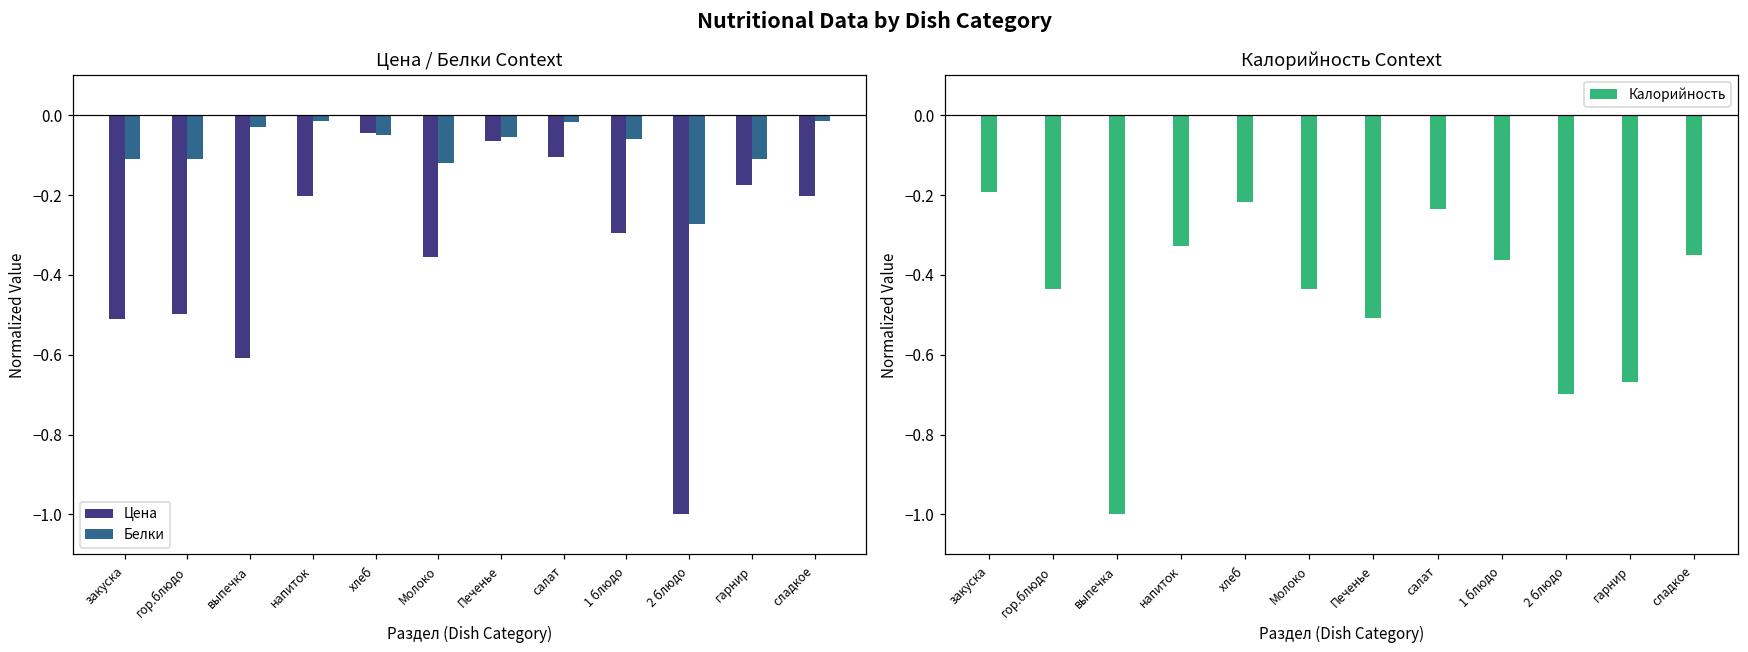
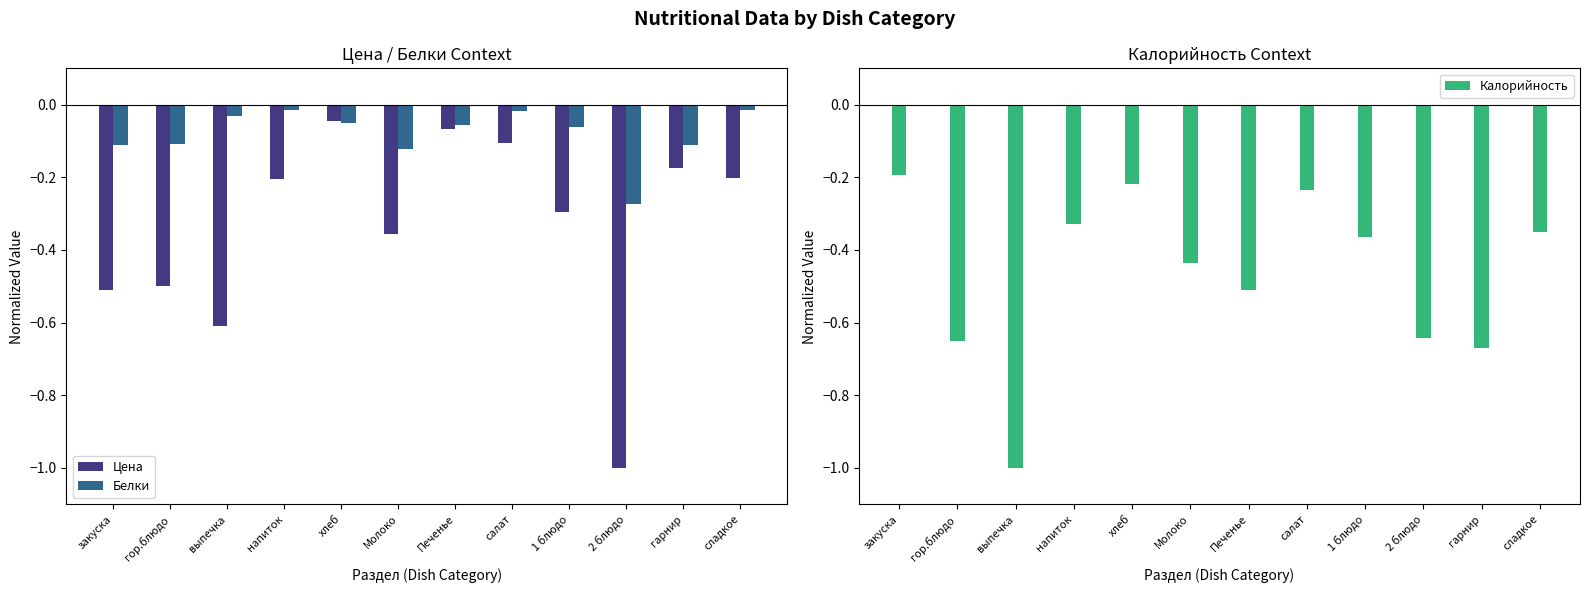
  {
    "Калорийность Context": {
      "закуска": -0.19,
-     "гор.блюдо": -0.44,
+     "гор.блюдо": -0.65,
      "выпечка": -1.00,
      "напиток": -0.33,
      "хлеб": -0.22,
      "Молоко": -0.44,
      "Печенье": -0.51,
      "салат": -0.24,
      "1 блюдо": -0.36,
-     "2 блюдо": -0.70,
+     "2 блюдо": -0.64,
      "гарнир": -0.67,
      "сладкое": -0.35
    }
  }
